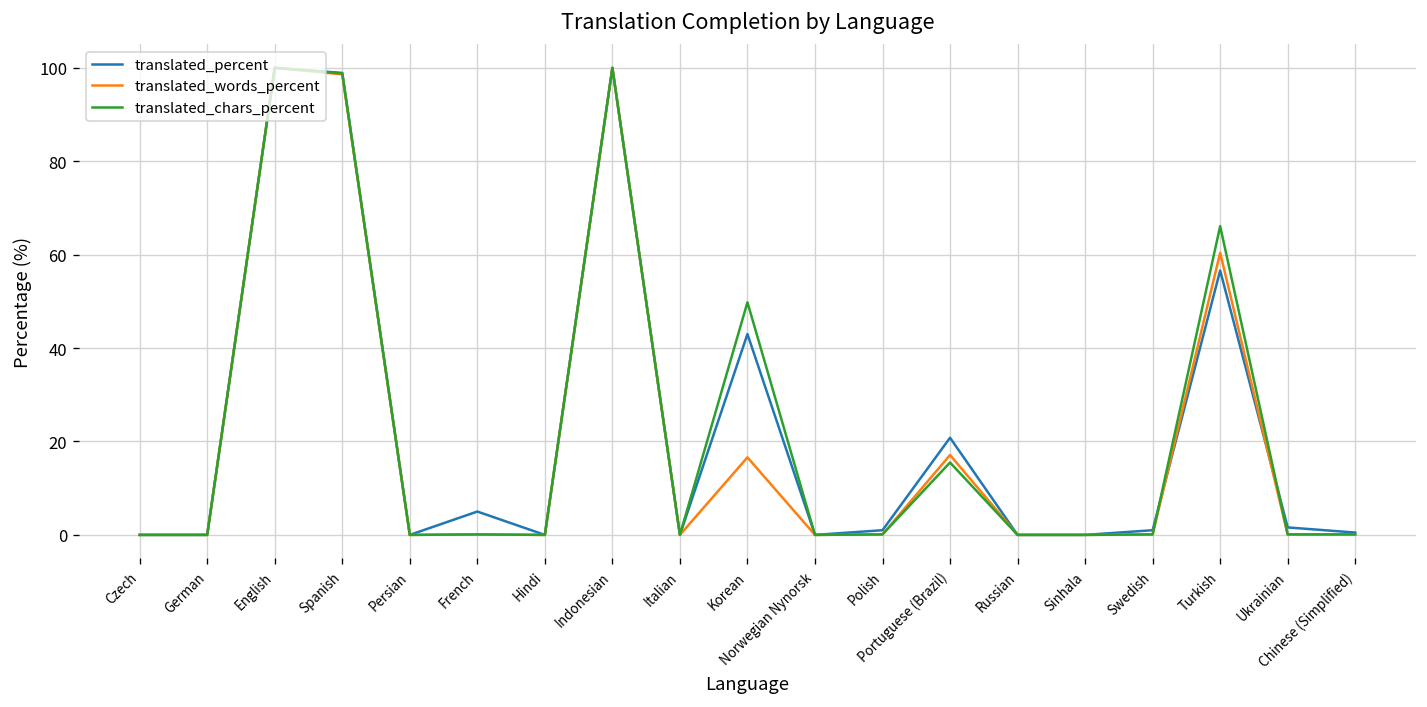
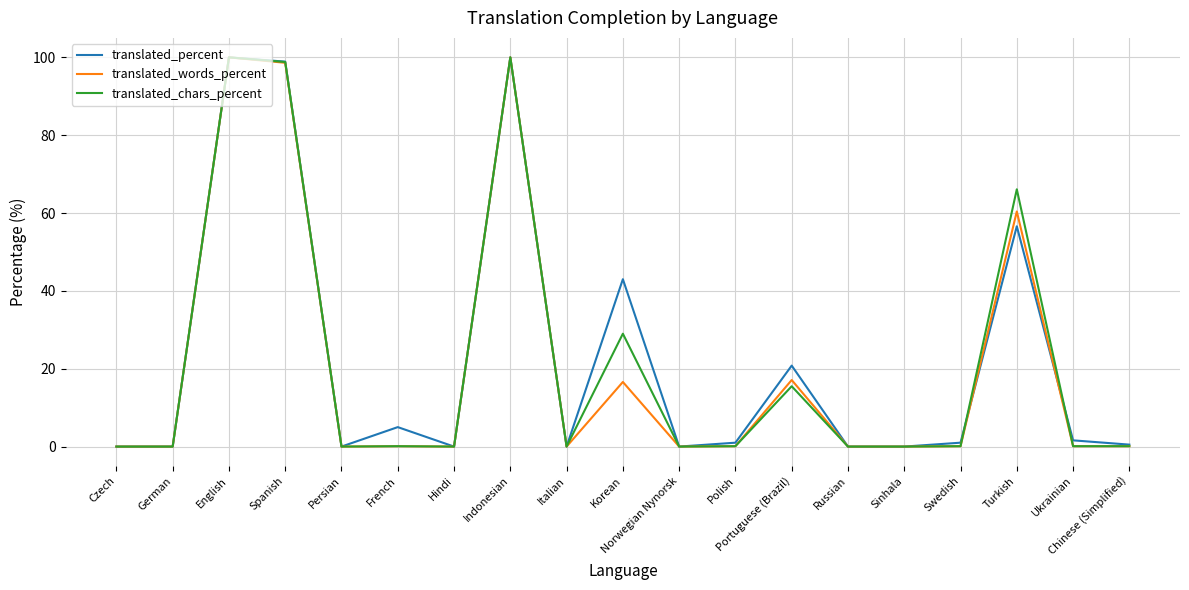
  {
    "translated_percent": {
      "French": 5,
      "Korean": 43,
      "Polish": 1,
      "Portuguese (Brazil)": 21,
      "Swedish": 1,
      "Turkish": 57,
      "Ukrainian": 2
    },
    "translated_words_percent": {
      "Korean": 17,
      "Portuguese (Brazil)": 17,
      "Turkish": 60
    },
    "translated_chars_percent": {
-     "Korean": 50,
+     "Korean": 29,
      "Portuguese (Brazil)": 16,
      "Turkish": 66
    }
  }
